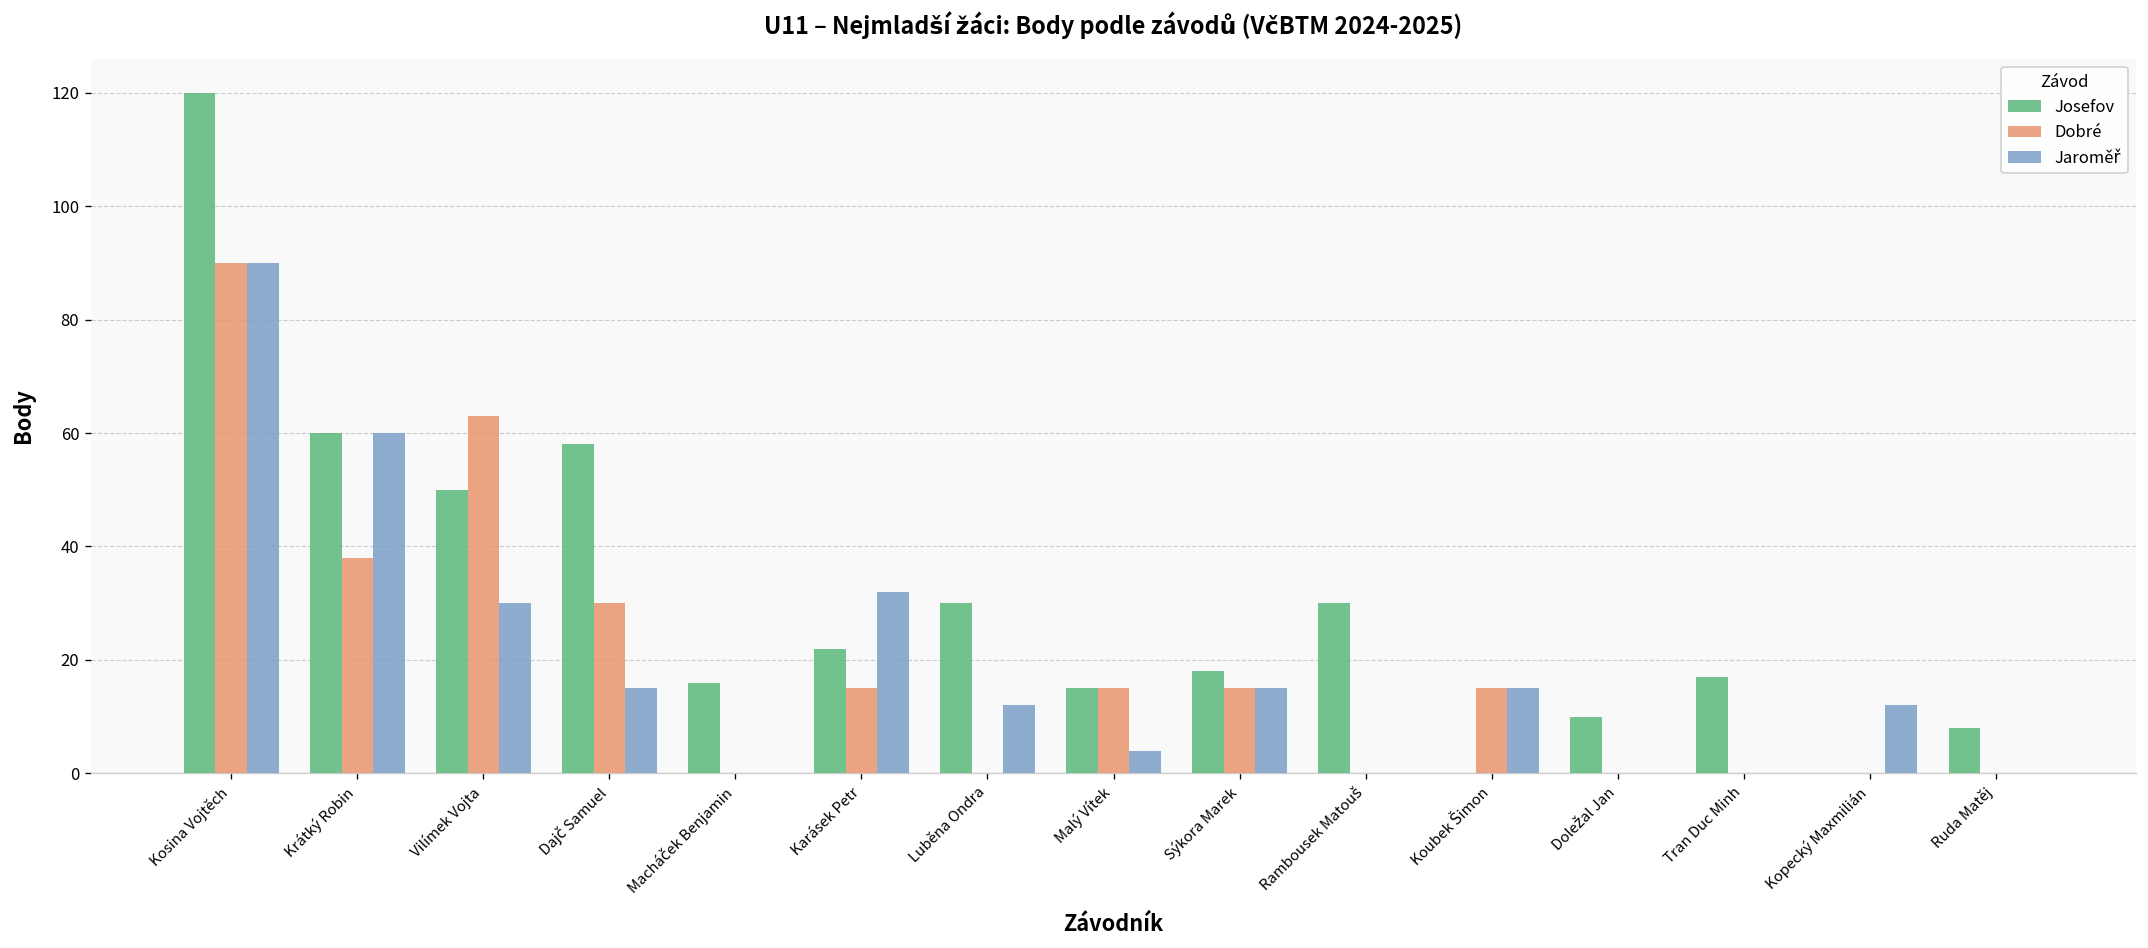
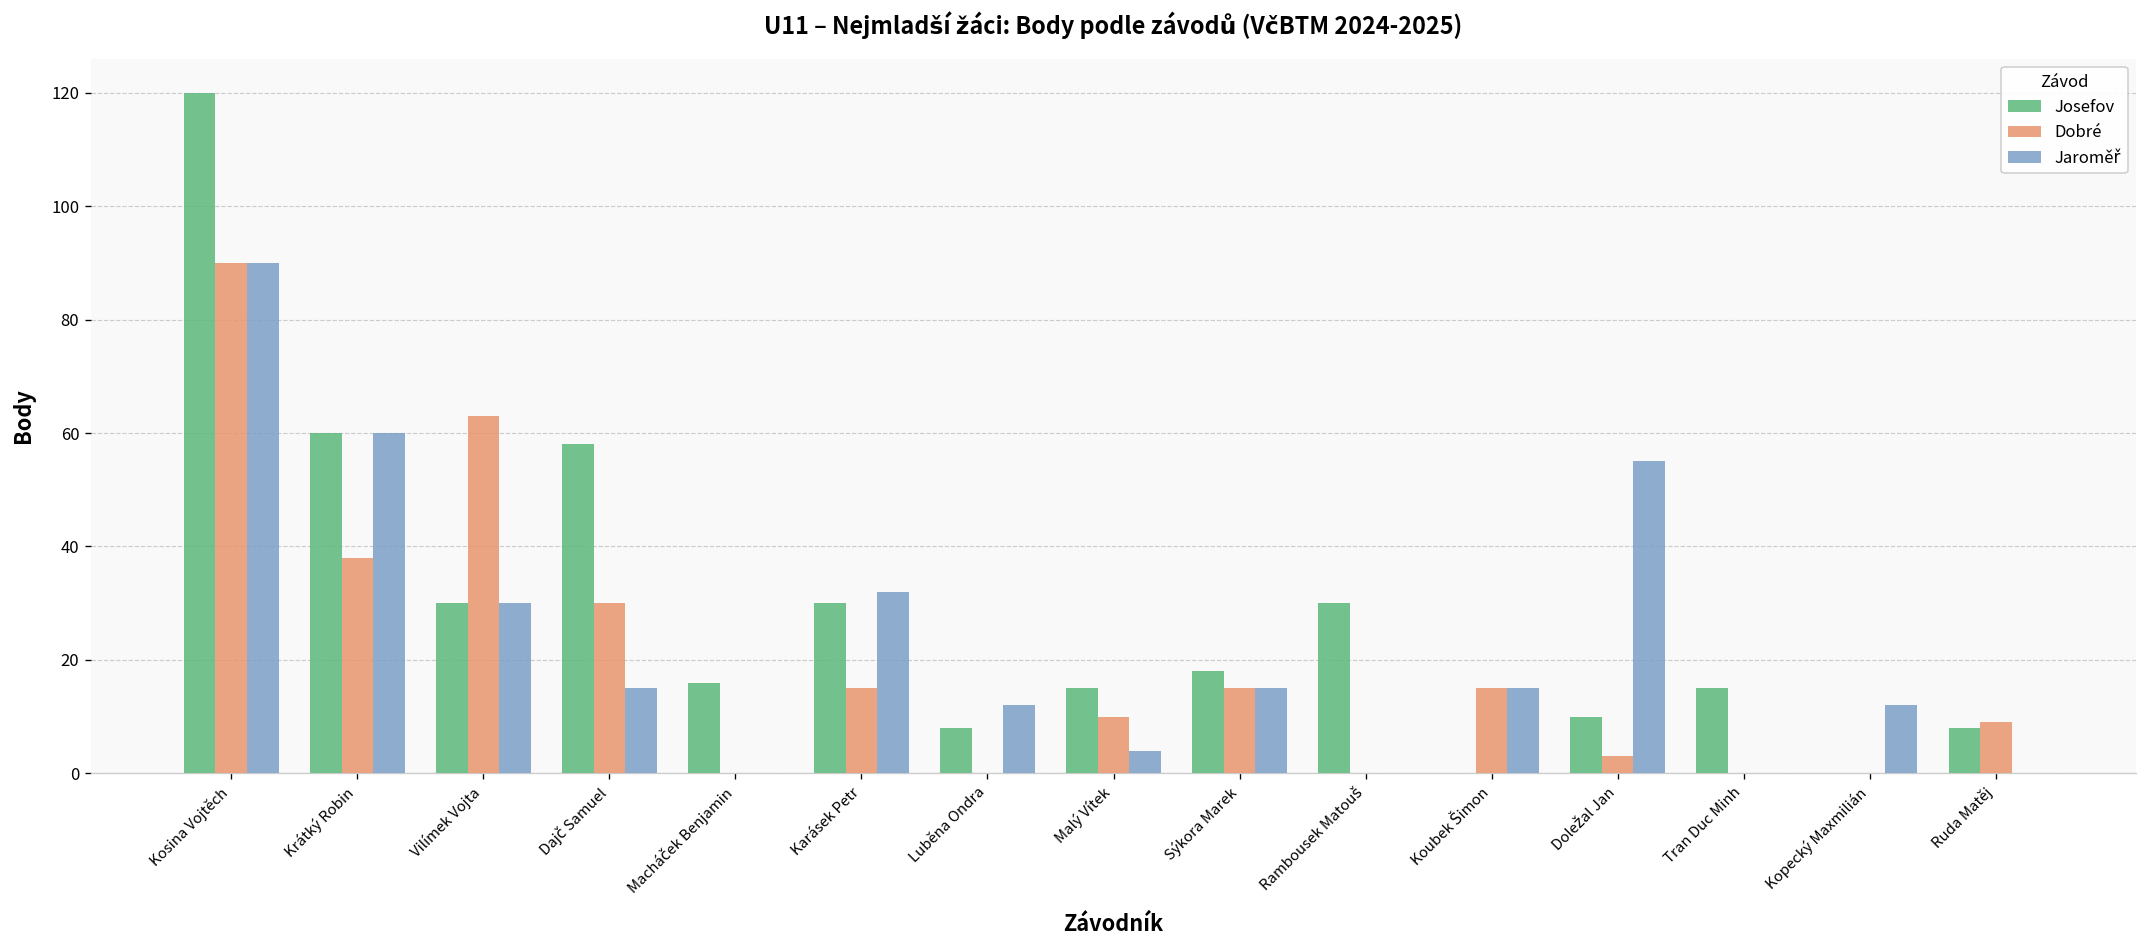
  {
    "Josefov": {
      "Kosina Vojtěch": 120,
      "Krátký Robin": 60,
-     "Vilímek Vojta": 50,
+     "Vilímek Vojta": 30,
      "Dajč Samuel": 58,
      "Macháček Benjamin": 16,
-     "Karásek Petr": 22,
-     "Luběna Ondra": 30,
+     "Karásek Petr": 30,
+     "Luběna Ondra": 8,
      "Malý Vítek": 15,
      "Sýkora Marek": 18,
      "Rambousek Matouš": 30,
      "Koubek Šimon": 0,
      "Doležal Jan": 10,
-     "Tran Duc Minh": 17,
+     "Tran Duc Minh": 15,
      "Kopecký Maxmilián": 0,
      "Ruda Matěj": 8
    },
    "Dobré": {
      "Kosina Vojtěch": 90,
      "Krátký Robin": 38,
      "Vilímek Vojta": 63,
      "Dajč Samuel": 30,
      "Macháček Benjamin": 0,
      "Karásek Petr": 15,
      "Luběna Ondra": 0,
-     "Malý Vítek": 15,
+     "Malý Vítek": 10,
      "Sýkora Marek": 15,
      "Rambousek Matouš": 0,
      "Koubek Šimon": 15,
-     "Doležal Jan": 0,
+     "Doležal Jan": 3,
      "Tran Duc Minh": 0,
      "Kopecký Maxmilián": 0,
-     "Ruda Matěj": 0
+     "Ruda Matěj": 9
    },
    "Jaroměř": {
      "Kosina Vojtěch": 90,
      "Krátký Robin": 60,
      "Vilímek Vojta": 30,
      "Dajč Samuel": 15,
      "Macháček Benjamin": 0,
      "Karásek Petr": 32,
      "Luběna Ondra": 12,
      "Malý Vítek": 4,
      "Sýkora Marek": 15,
      "Rambousek Matouš": 0,
      "Koubek Šimon": 15,
-     "Doležal Jan": 0,
+     "Doležal Jan": 55,
      "Tran Duc Minh": 0,
      "Kopecký Maxmilián": 12,
      "Ruda Matěj": 0
    }
  }
